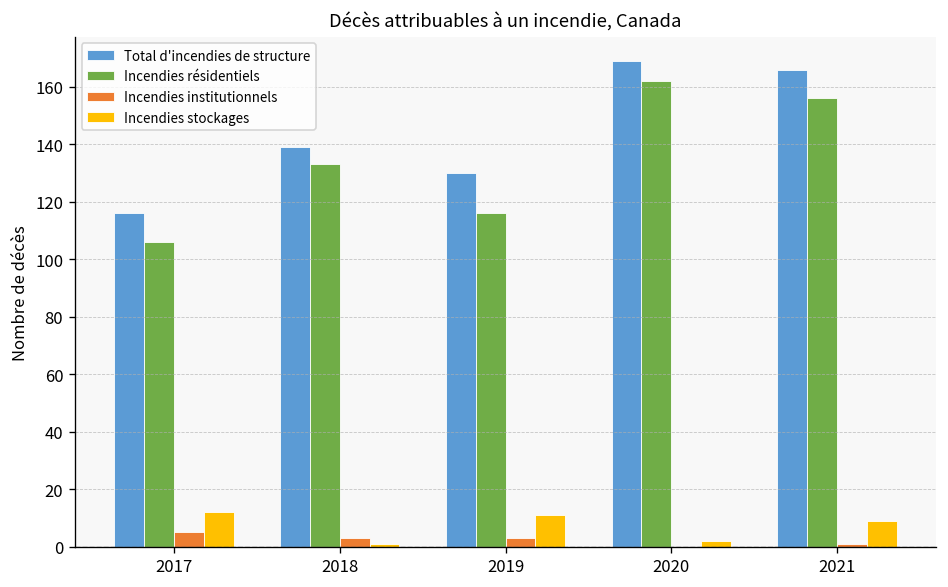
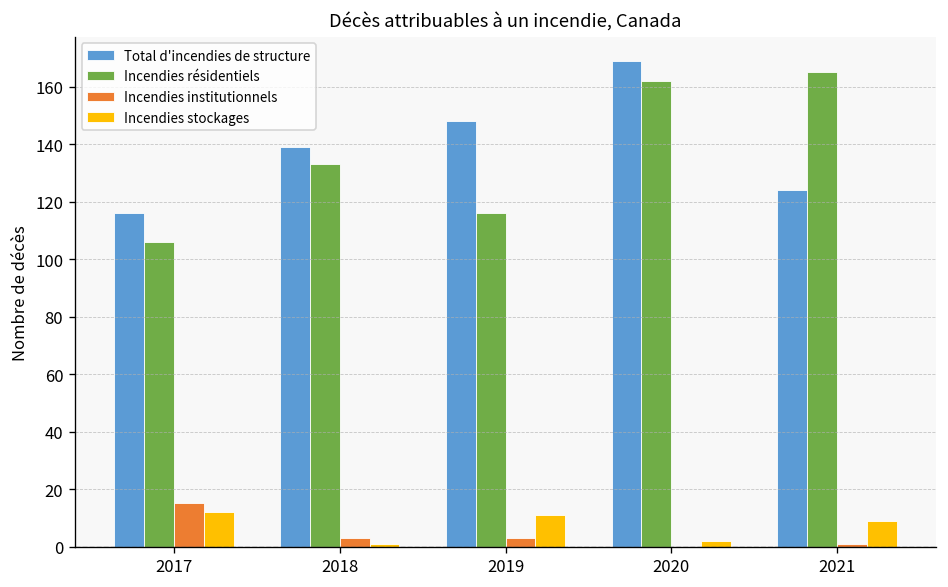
  {
    "Total d'incendies de structure": {
      "2017": 116,
      "2018": 139,
-     "2019": 130,
+     "2019": 148,
      "2020": 169,
-     "2021": 166
+     "2021": 124
    },
    "Incendies résidentiels": {
      "2017": 106,
      "2018": 133,
      "2019": 116,
      "2020": 162,
-     "2021": 156
+     "2021": 165
    },
    "Incendies institutionnels": {
-     "2017": 5,
+     "2017": 15,
      "2018": 3,
      "2019": 3,
      "2020": 0
    },
    "Incendies stockages": {
      "2017": 12,
      "2019": 11,
      "2020": 2,
      "2021": 9
    }
  }
